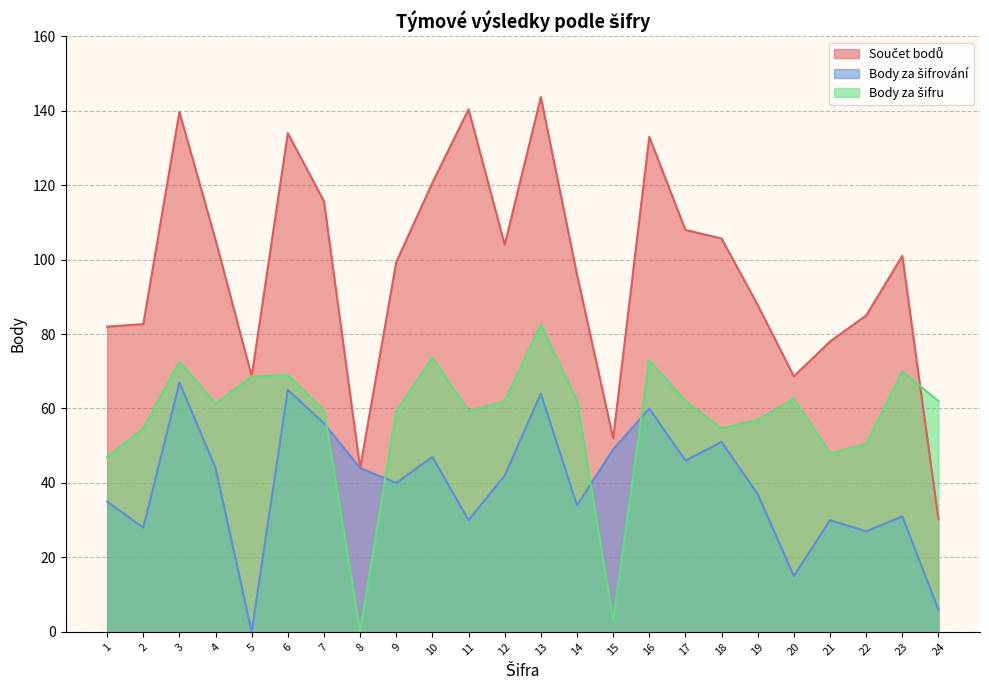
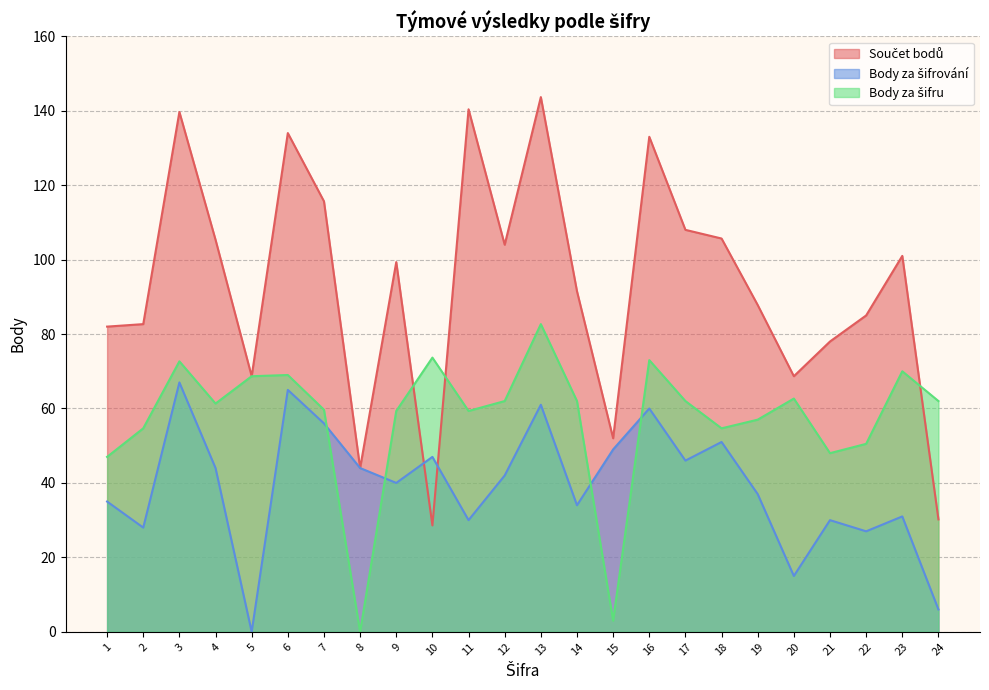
  {
    "Součet bodů": {
      "1": 82,
      "2": 83,
      "3": 140,
      "4": 105,
      "6": 134,
      "7": 116,
      "9": 99,
-     "10": 121,
+     "10": 29,
      "11": 140,
      "12": 104,
      "13": 144,
-     "14": 96,
+     "14": 92,
      "15": 52,
      "16": 133,
      "17": 108,
      "18": 106,
      "19": 88,
      "20": 69,
      "21": 78,
      "22": 85,
      "23": 101,
      "24": 30
    },
    "Body za šifrování": {
      "1": 35,
      "2": 28,
      "3": 67,
      "4": 44,
      "5": 0,
      "6": 65,
      "7": 56,
      "9": 40,
      "10": 47,
      "11": 30,
      "12": 42,
-     "13": 64,
+     "13": 61,
      "14": 34,
      "15": 49,
      "16": 60,
      "17": 46,
      "18": 51,
      "19": 37,
      "20": 15,
      "21": 30,
      "22": 27,
      "23": 31,
      "24": 6
    },
    "Body za šifru": {
      "1": 47,
      "2": 55,
      "3": 73,
      "4": 61,
      "6": 69,
      "7": 60,
      "8": 0,
      "9": 59,
      "10": 74,
      "11": 59,
      "12": 62,
      "13": 83,
      "14": 62,
      "15": 3,
      "16": 73,
      "17": 62,
      "18": 55,
      "19": 57,
      "20": 63,
      "21": 48,
      "22": 51,
      "23": 70,
      "24": 62
    }
  }
